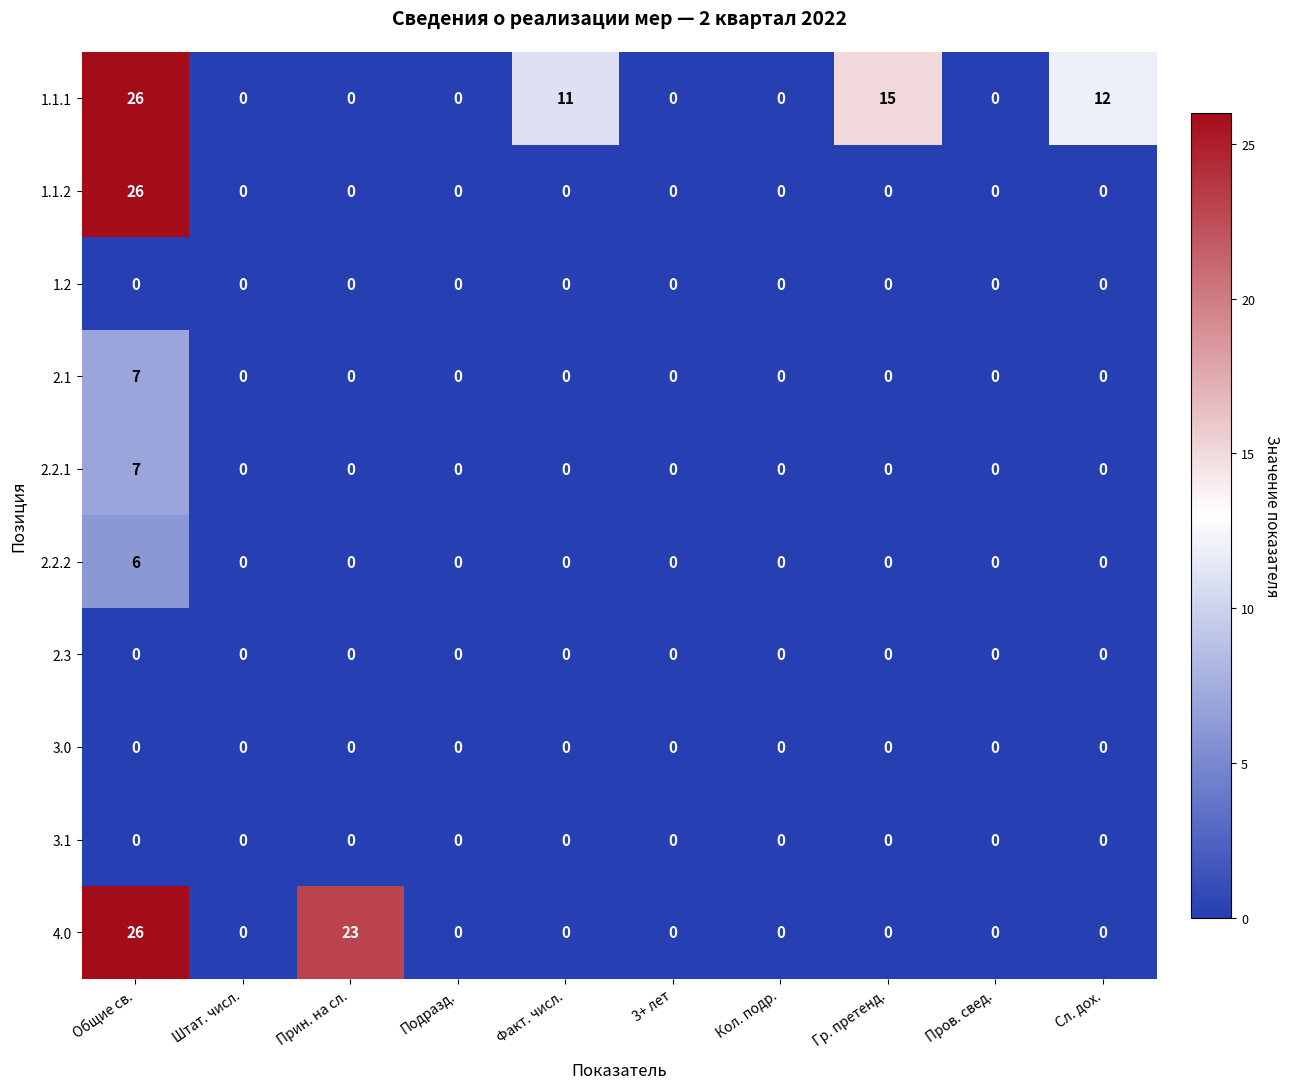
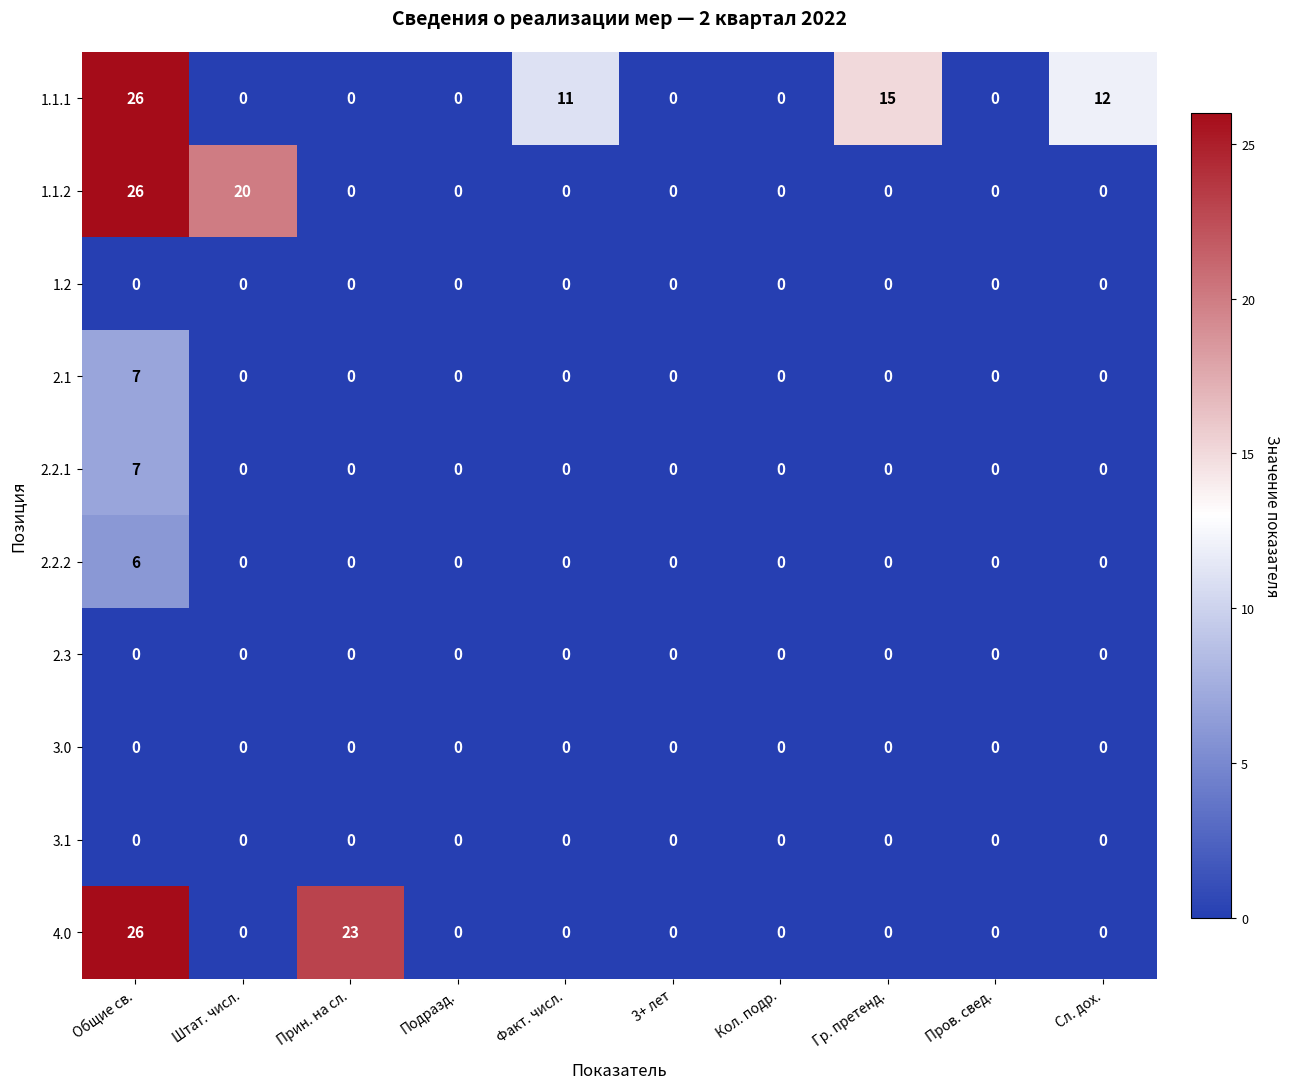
  {
    "1.1.1": {
      "Общие св.": 26,
      "Штат. числ.": 0,
      "Прин. на сл.": 0,
      "Подразд.": 0,
      "Факт. числ.": 11,
      "3+ лет": 0,
      "Кол. подр.": 0,
      "Гр. претенд.": 15,
      "Пров. свед.": 0,
      "Сл. дох.": 12
    },
    "1.1.2": {
      "Общие св.": 26,
-     "Штат. числ.": 0,
+     "Штат. числ.": 20,
      "Прин. на сл.": 0,
      "Подразд.": 0,
      "Факт. числ.": 0,
      "3+ лет": 0,
      "Кол. подр.": 0,
      "Гр. претенд.": 0,
      "Пров. свед.": 0,
      "Сл. дох.": 0
    },
    "1.2": {
      "Общие св.": 0,
      "Штат. числ.": 0,
      "Прин. на сл.": 0,
      "Подразд.": 0,
      "Факт. числ.": 0,
      "3+ лет": 0,
      "Кол. подр.": 0,
      "Гр. претенд.": 0,
      "Пров. свед.": 0,
      "Сл. дох.": 0
    },
    "2.1": {
      "Общие св.": 7,
      "Штат. числ.": 0,
      "Прин. на сл.": 0,
      "Подразд.": 0,
      "Факт. числ.": 0,
      "3+ лет": 0,
      "Кол. подр.": 0,
      "Гр. претенд.": 0,
      "Пров. свед.": 0,
      "Сл. дох.": 0
    },
    "2.2.1": {
      "Общие св.": 7,
      "Штат. числ.": 0,
      "Прин. на сл.": 0,
      "Подразд.": 0,
      "Факт. числ.": 0,
      "3+ лет": 0,
      "Кол. подр.": 0,
      "Гр. претенд.": 0,
      "Пров. свед.": 0,
      "Сл. дох.": 0
    },
    "2.2.2": {
      "Общие св.": 6,
      "Штат. числ.": 0,
      "Прин. на сл.": 0,
      "Подразд.": 0,
      "Факт. числ.": 0,
      "3+ лет": 0,
      "Кол. подр.": 0,
      "Гр. претенд.": 0,
      "Пров. свед.": 0,
      "Сл. дох.": 0
    },
    "2.3": {
      "Общие св.": 0,
      "Штат. числ.": 0,
      "Прин. на сл.": 0,
      "Подразд.": 0,
      "Факт. числ.": 0,
      "3+ лет": 0,
      "Кол. подр.": 0,
      "Гр. претенд.": 0,
      "Пров. свед.": 0,
      "Сл. дох.": 0
    },
    "3.0": {
      "Общие св.": 0,
      "Штат. числ.": 0,
      "Прин. на сл.": 0,
      "Подразд.": 0,
      "Факт. числ.": 0,
      "3+ лет": 0,
      "Кол. подр.": 0,
      "Гр. претенд.": 0,
      "Пров. свед.": 0,
      "Сл. дох.": 0
    },
    "3.1": {
      "Общие св.": 0,
      "Штат. числ.": 0,
      "Прин. на сл.": 0,
      "Подразд.": 0,
      "Факт. числ.": 0,
      "3+ лет": 0,
      "Кол. подр.": 0,
      "Гр. претенд.": 0,
      "Пров. свед.": 0,
      "Сл. дох.": 0
    },
    "4.0": {
      "Общие св.": 26,
      "Штат. числ.": 0,
      "Прин. на сл.": 23,
      "Подразд.": 0,
      "Факт. числ.": 0,
      "3+ лет": 0,
      "Кол. подр.": 0,
      "Гр. претенд.": 0,
      "Пров. свед.": 0,
      "Сл. дох.": 0
    }
  }
